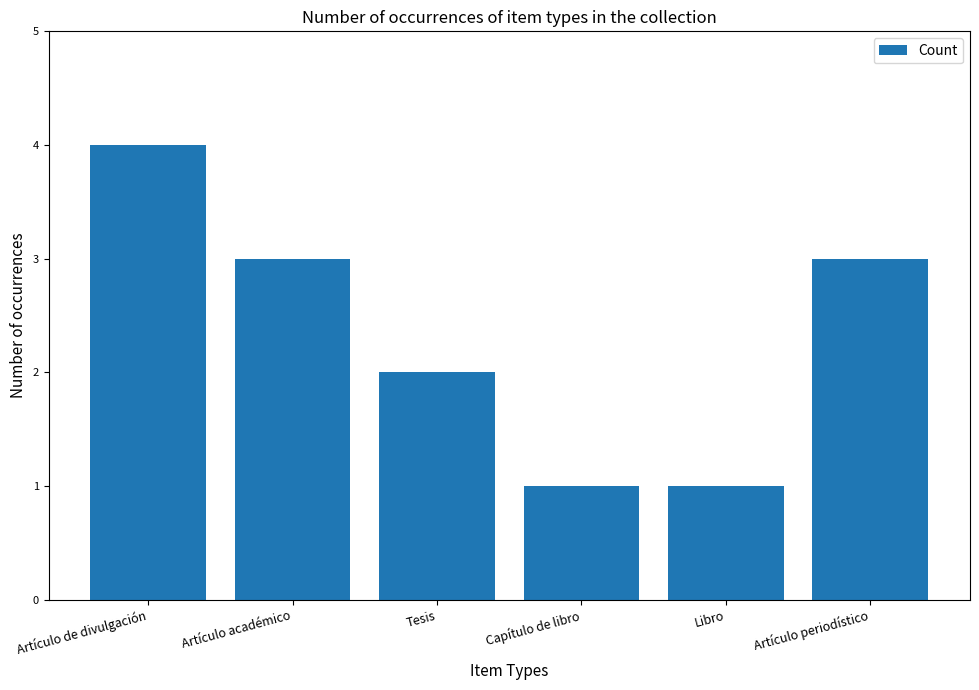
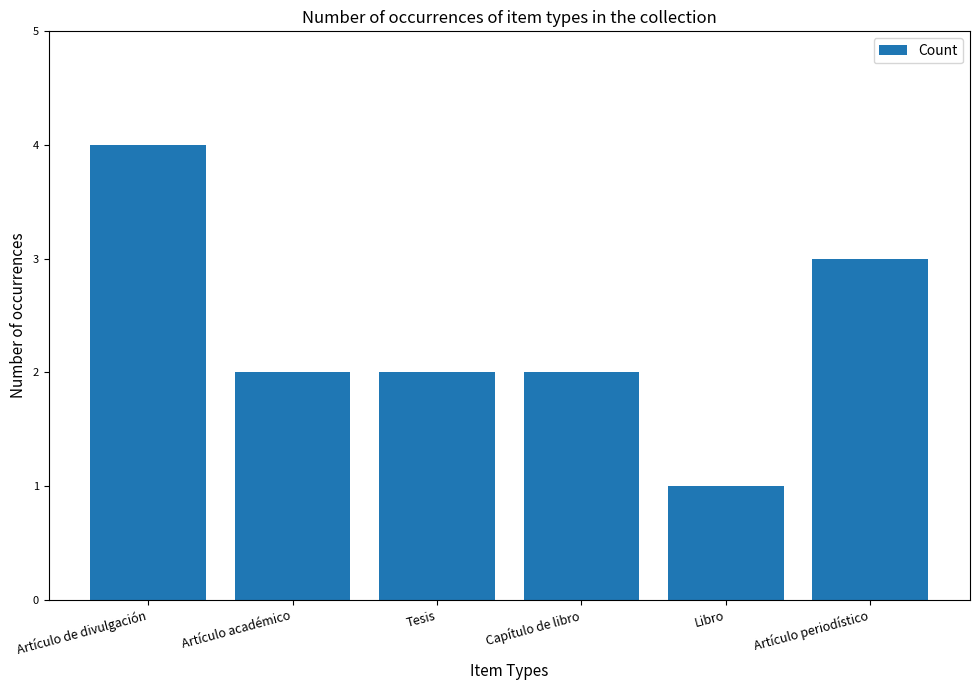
  {
    "Artículo de divulgación": 4,
-   "Artículo académico": 3,
+   "Artículo académico": 2,
    "Tesis": 2,
-   "Capítulo de libro": 1,
+   "Capítulo de libro": 2,
    "Libro": 1,
    "Artículo periodístico": 3
  }
